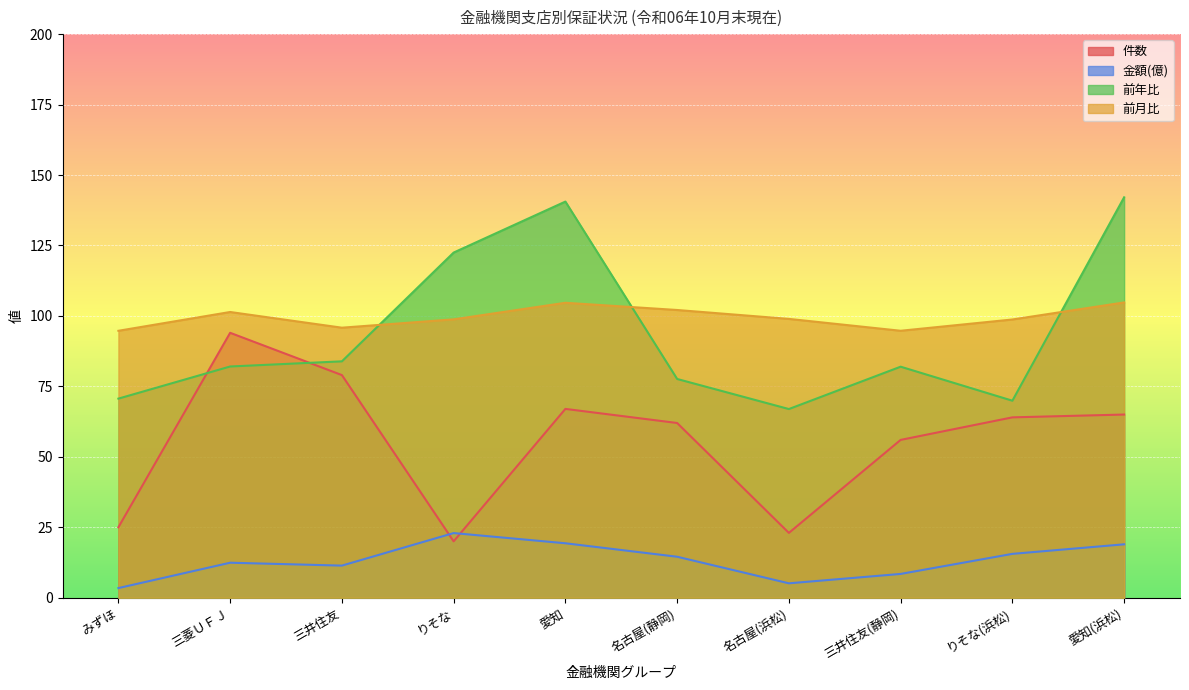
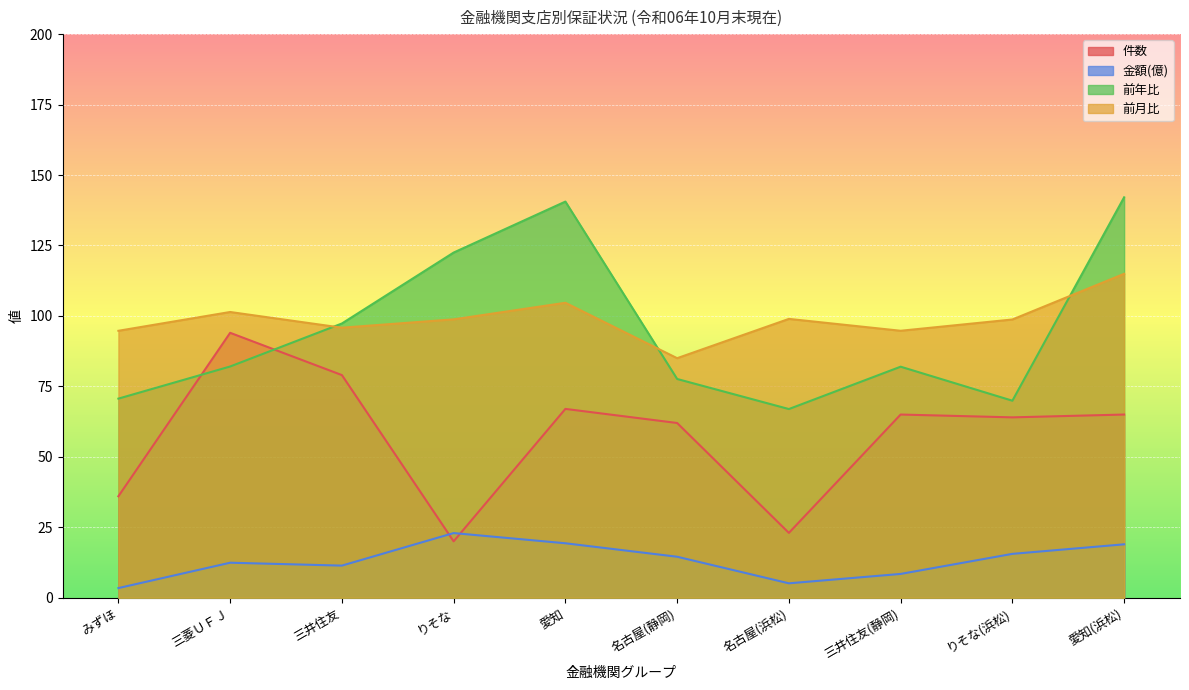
  {
    "件数": {
-     "みずほ": 25,
+     "みずほ": 36,
      "三菱ＵＦＪ": 94,
      "三井住友": 79,
      "りそな": 20,
      "愛知": 67,
      "名古屋(静岡)": 62,
      "名古屋(浜松)": 23,
-     "三井住友(静岡)": 56,
+     "三井住友(静岡)": 65,
      "りそな(浜松)": 64,
      "愛知(浜松)": 65
    },
    "金額(億)": {
      "みずほ": 3,
      "三菱ＵＦＪ": 12,
      "三井住友": 11,
      "りそな": 23,
      "愛知": 19,
      "名古屋(静岡)": 15,
      "名古屋(浜松)": 5,
      "三井住友(静岡)": 8,
      "りそな(浜松)": 16,
      "愛知(浜松)": 19
    },
    "前年比": {
      "みずほ": 71,
      "三菱ＵＦＪ": 82,
-     "三井住友": 84,
+     "三井住友": 97,
      "りそな": 122,
      "愛知": 141,
      "名古屋(静岡)": 78,
      "名古屋(浜松)": 67,
      "三井住友(静岡)": 82,
      "りそな(浜松)": 70,
      "愛知(浜松)": 142
    },
    "前月比": {
      "みずほ": 95,
      "三菱ＵＦＪ": 101,
      "三井住友": 96,
      "りそな": 99,
      "愛知": 105,
-     "名古屋(静岡)": 102,
+     "名古屋(静岡)": 85,
      "名古屋(浜松)": 99,
      "三井住友(静岡)": 95,
      "りそな(浜松)": 99,
-     "愛知(浜松)": 105
+     "愛知(浜松)": 115
    }
  }
